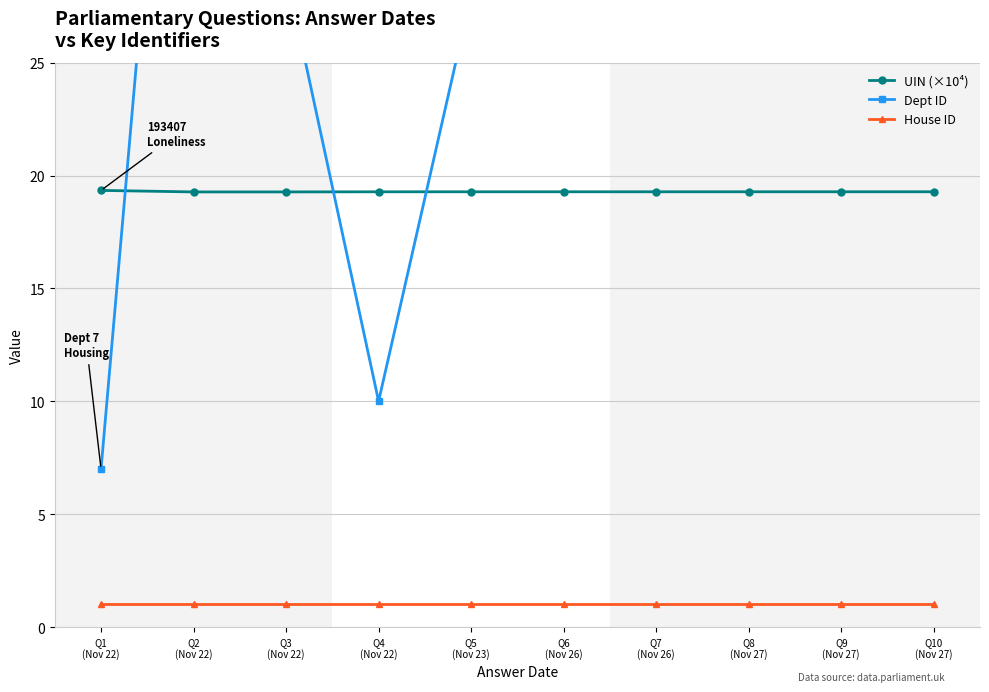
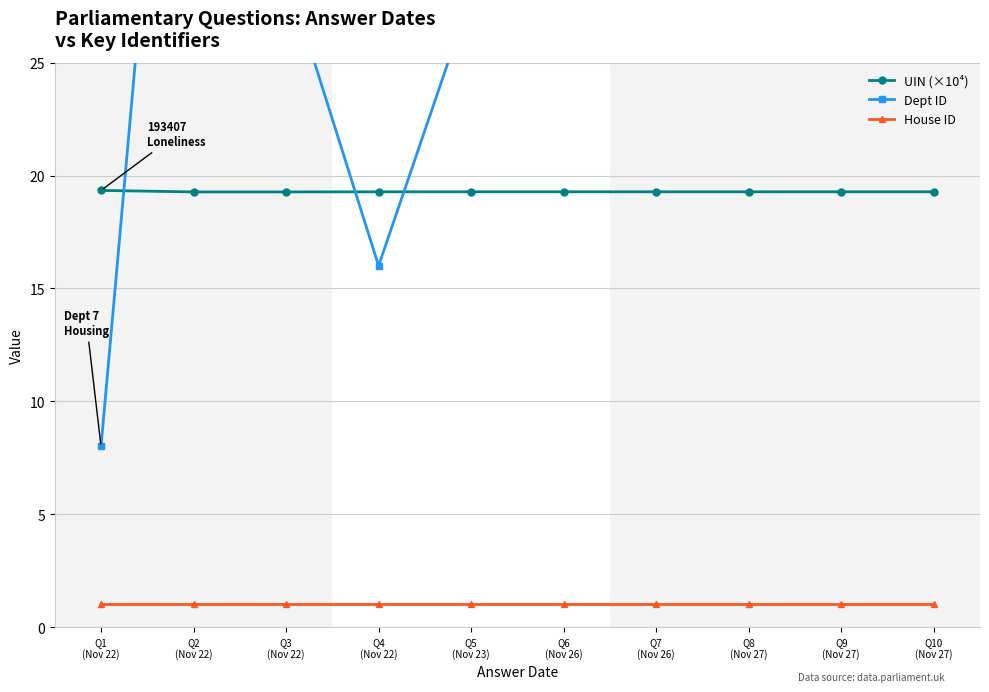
  {
    "UIN (×10⁴)": {
      "Q3 (Nov 22)": 19.3,
      "Q4 (Nov 22)": 19.3,
      "Q5 (Nov 23)": 19.3,
      "Q6 (Nov 26)": 19.3,
      "Q7 (Nov 26)": 19.3,
      "Q8 (Nov 27)": 19.3,
      "Q9 (Nov 27)": 19.3,
      "Q10 (Nov 27)": 19.3
    },
    "Dept ID": {
-     "Q1 (Nov 22)": 7,
-     "Q4 (Nov 22)": 10
+     "Q1 (Nov 22)": 8,
+     "Q4 (Nov 22)": 16
    },
    "House ID": {
      "Q1 (Nov 22)": 1,
      "Q2 (Nov 22)": 1,
      "Q3 (Nov 22)": 1,
      "Q4 (Nov 22)": 1,
      "Q5 (Nov 23)": 1,
      "Q6 (Nov 26)": 1,
      "Q7 (Nov 26)": 1,
      "Q8 (Nov 27)": 1,
      "Q9 (Nov 27)": 1,
      "Q10 (Nov 27)": 1
    }
  }
